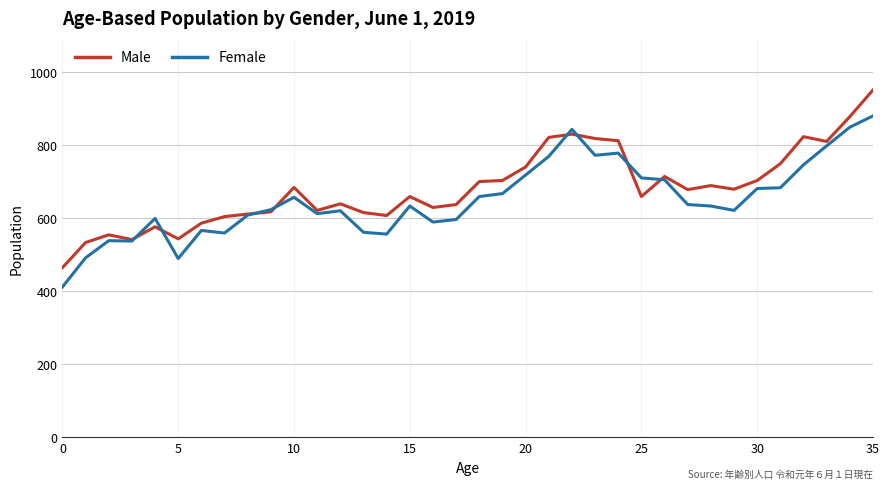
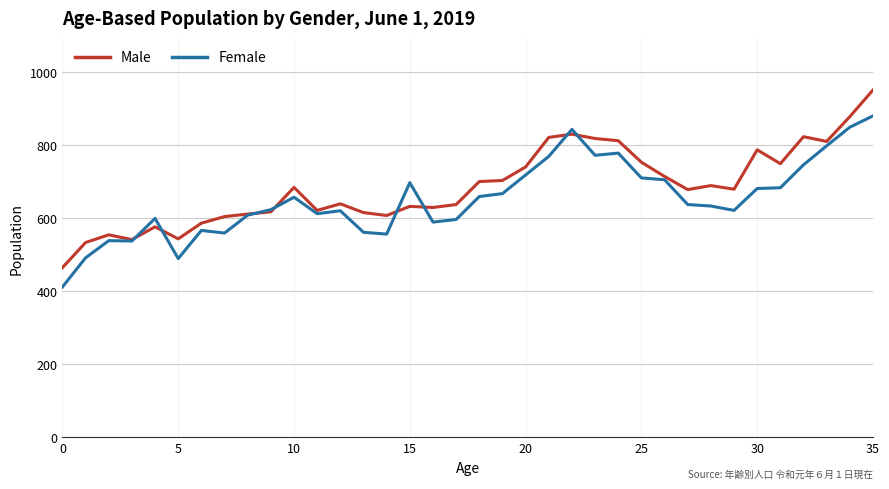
  {
    "Male": {
      "0": 470,
      "5": 540,
      "10": 690,
-     "15": 660,
+     "15": 630,
      "20": 740,
-     "25": 660,
-     "30": 700,
+     "25": 750,
+     "30": 790,
      "35": 950
    },
    "Female": {
      "0": 410,
      "5": 490,
      "10": 660,
-     "15": 630,
+     "15": 700,
      "20": 720,
      "25": 710,
      "30": 680,
      "35": 880
    }
  }
